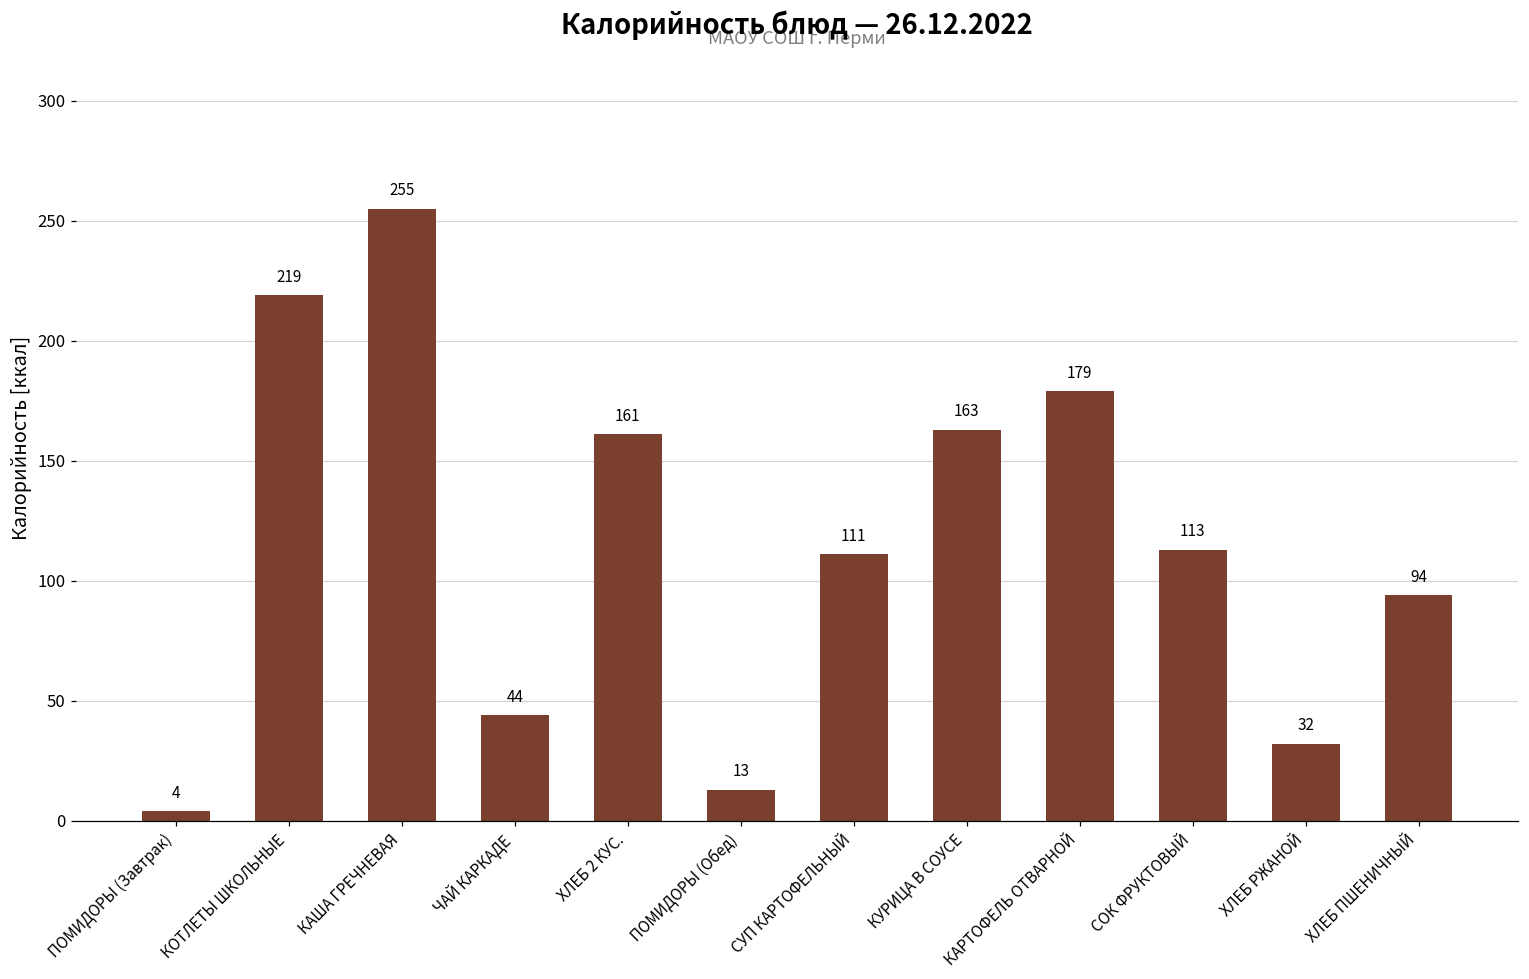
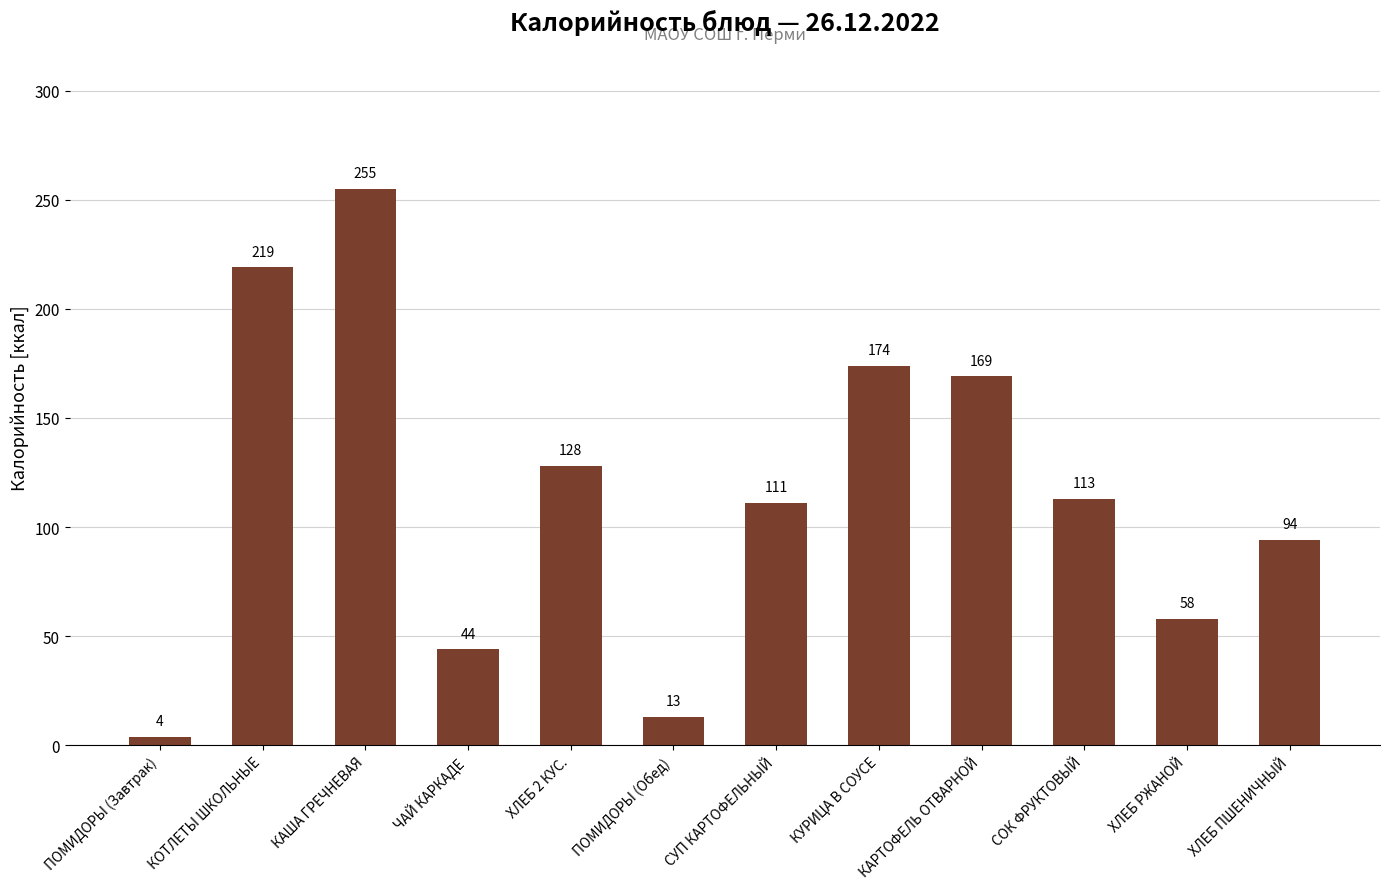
  {
    "ПОМИДОРЫ (Завтрак)": 4,
    "КОТЛЕТЫ ШКОЛЬНЫЕ": 219,
    "КАША ГРЕЧНЕВАЯ": 255,
    "ЧАЙ КАРКАДЕ": 44,
-   "ХЛЕБ 2 КУС.": 161,
+   "ХЛЕБ 2 КУС.": 128,
    "ПОМИДОРЫ (Обед)": 13,
    "СУП КАРТОФЕЛЬНЫЙ": 111,
-   "КУРИЦА В СОУСЕ": 163,
-   "КАРТОФЕЛЬ ОТВАРНОЙ": 179,
+   "КУРИЦА В СОУСЕ": 174,
+   "КАРТОФЕЛЬ ОТВАРНОЙ": 169,
    "СОК ФРУКТОВЫЙ": 113,
-   "ХЛЕБ РЖАНОЙ": 32,
+   "ХЛЕБ РЖАНОЙ": 58,
    "ХЛЕБ ПШЕНИЧНЫЙ": 94
  }
